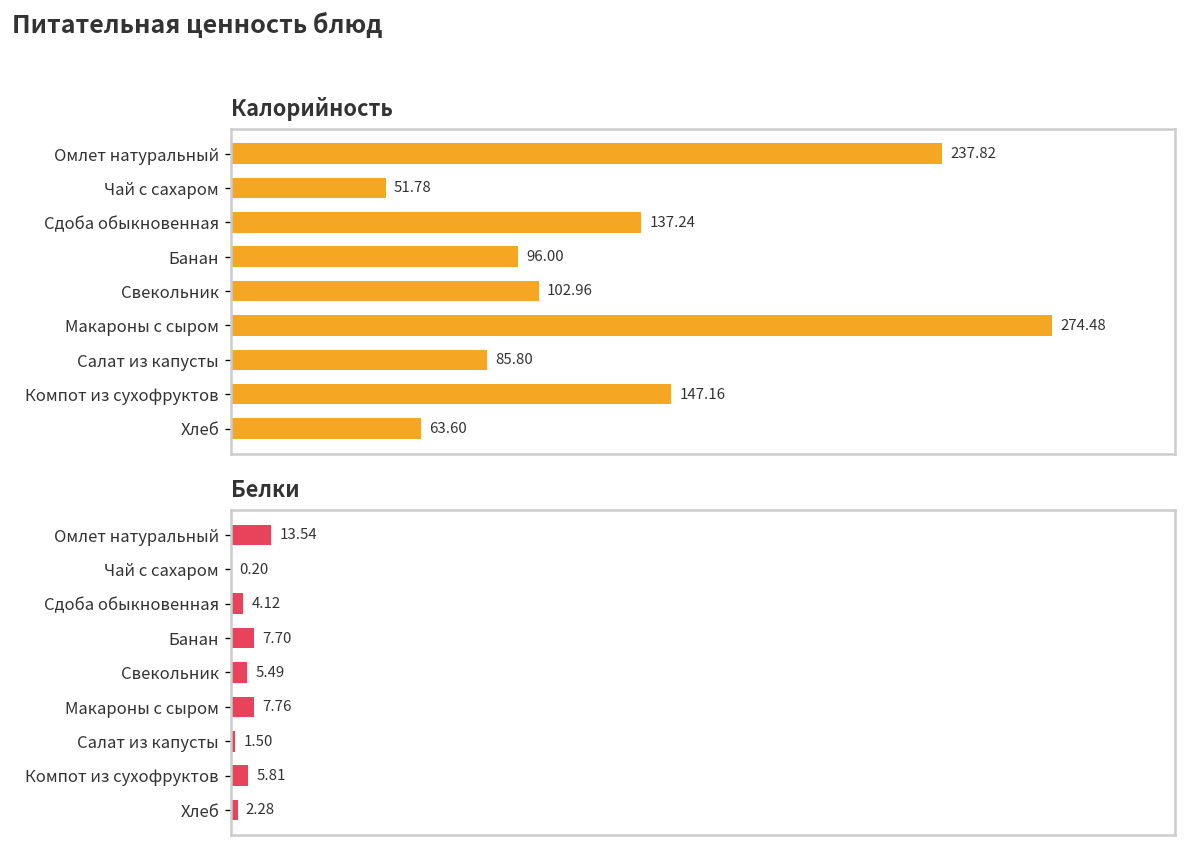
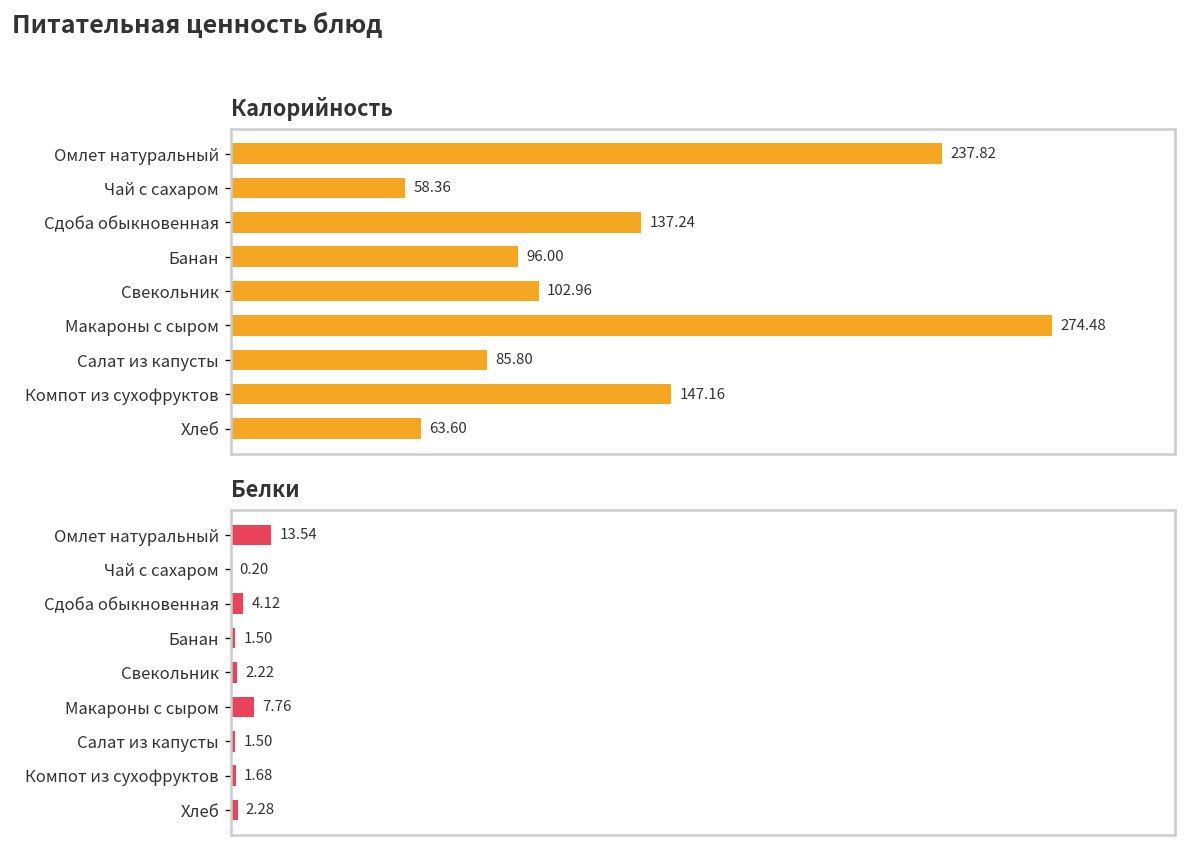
  {
    "Калорийность": {
      "Омлет натуральный": 237.82,
-     "Чай с сахаром": 51.78,
+     "Чай с сахаром": 58.36,
      "Сдоба обыкновенная": 137.24,
      "Банан": 96.00,
      "Свекольник": 102.96,
      "Макароны с сыром": 274.48,
      "Салат из капусты": 85.80,
      "Компот из сухофруктов": 147.16,
      "Хлеб": 63.60
    },
    "Белки": {
      "Омлет натуральный": 13.54,
      "Чай с сахаром": 0.20,
      "Сдоба обыкновенная": 4.12,
-     "Банан": 7.70,
-     "Свекольник": 5.49,
+     "Банан": 1.50,
+     "Свекольник": 2.22,
      "Макароны с сыром": 7.76,
      "Салат из капусты": 1.50,
-     "Компот из сухофруктов": 5.81,
+     "Компот из сухофруктов": 1.68,
      "Хлеб": 2.28
    }
  }
